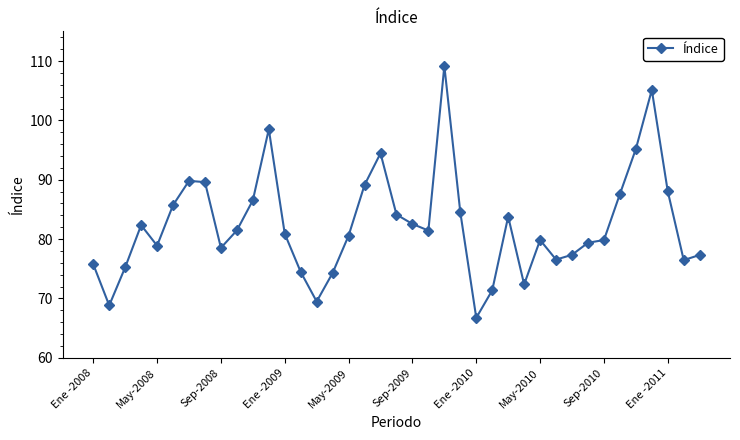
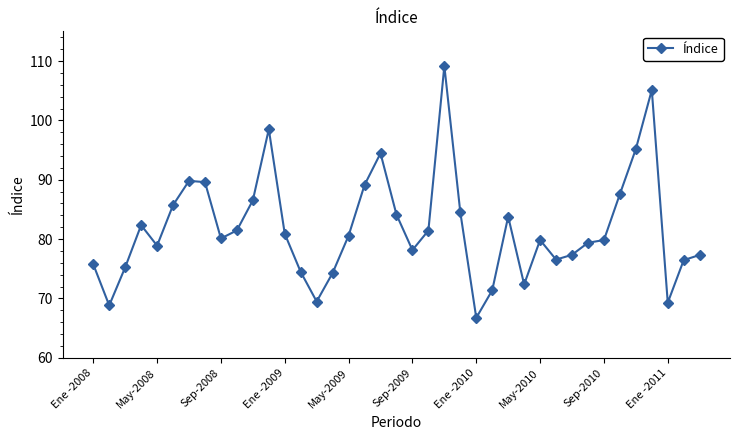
  {
    "Ene -2008": 76,
    "May-2008": 79,
-   "Sep-2008": 79,
+   "Sep-2008": 80,
    "Ene -2009": 81,
    "May-2009": 81,
-   "Sep-2009": 83,
+   "Sep-2009": 78,
    "Ene -2010": 67,
    "May-2010": 80,
    "Sep-2010": 80,
-   "Ene -2011": 88
+   "Ene -2011": 69
  }
